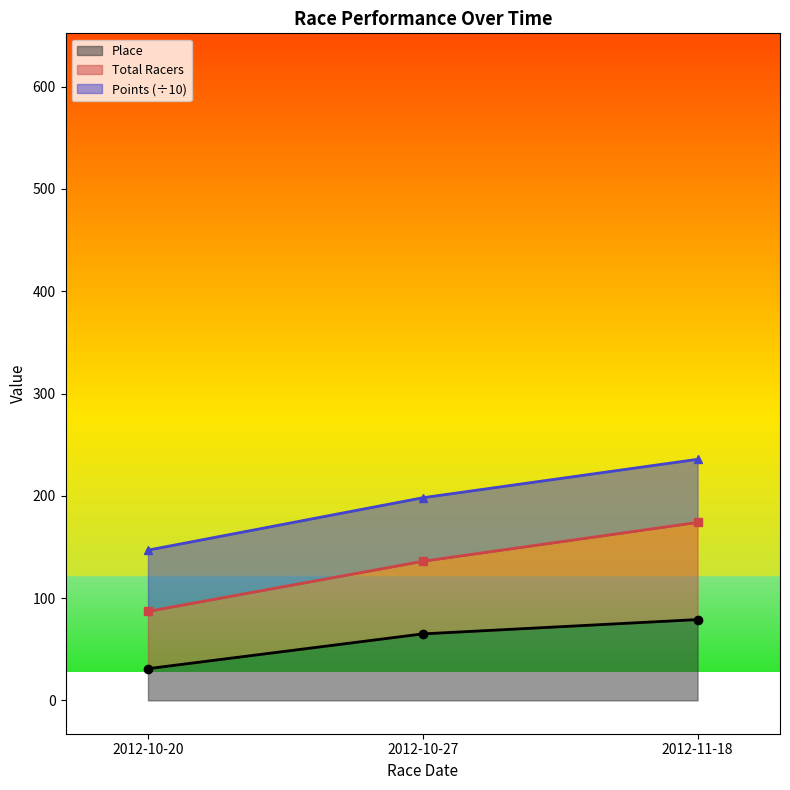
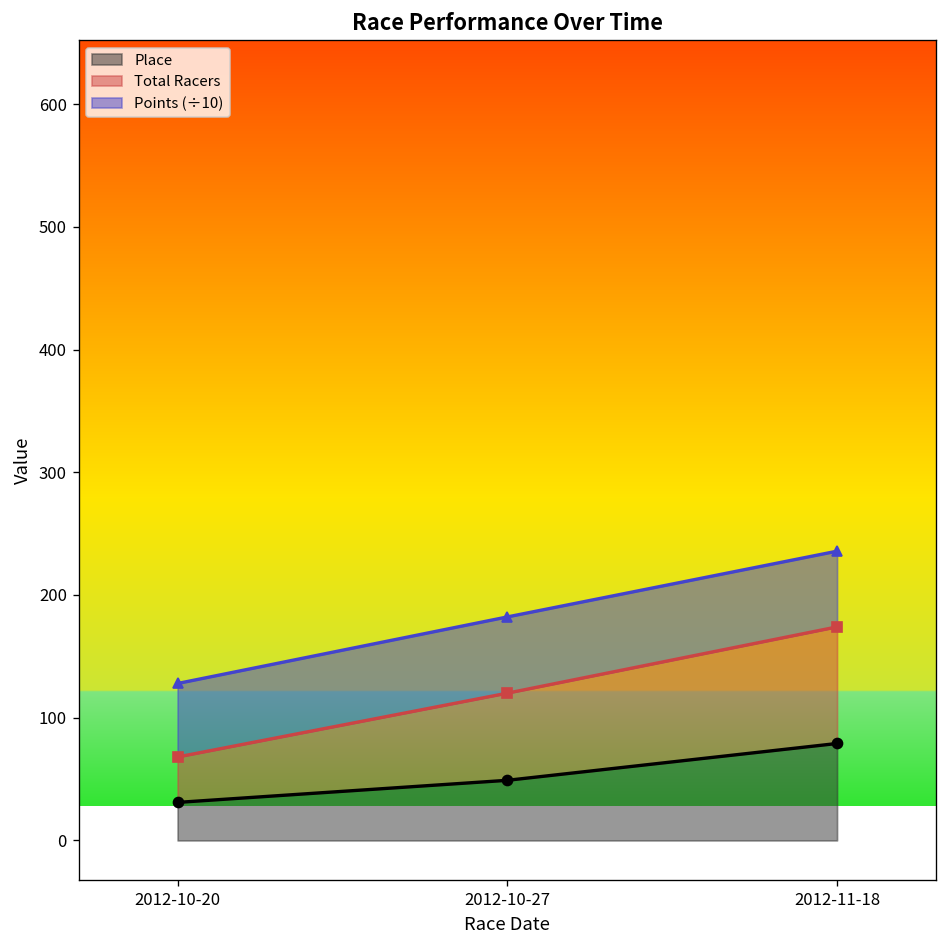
  {
    "Place": {
      "2012-10-20": 31,
-     "2012-10-27": 65,
+     "2012-10-27": 49,
      "2012-11-18": 79
    },
    "Total Racers": {
-     "2012-10-20": 56,
+     "2012-10-20": 37,
      "2012-10-27": 71,
      "2012-11-18": 95
    },
    "Points (÷10)": {
      "2012-10-20": 60,
      "2012-10-27": 62,
      "2012-11-18": 62
    }
  }
